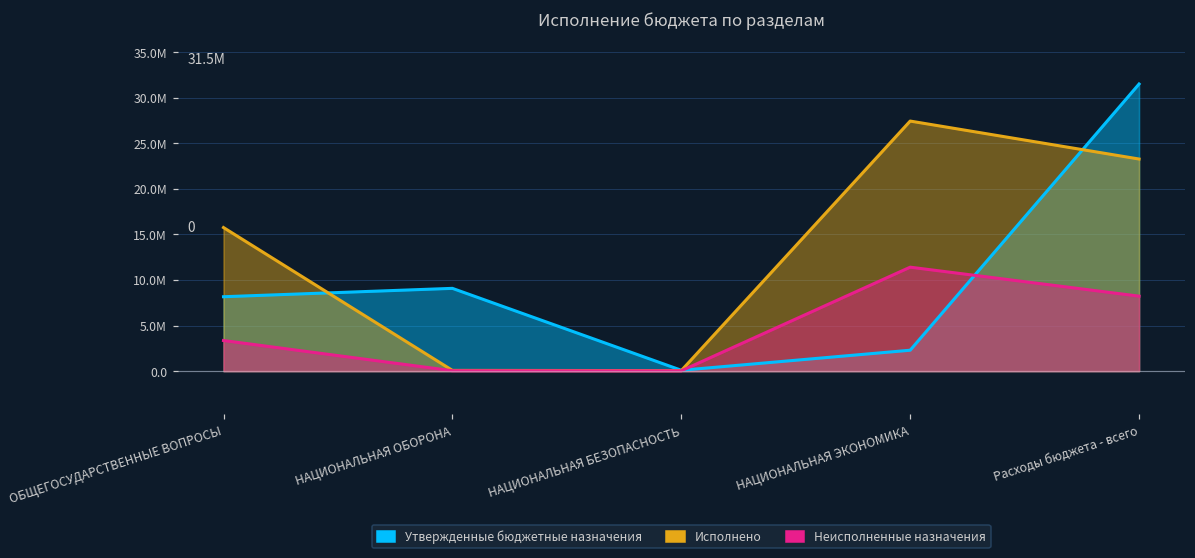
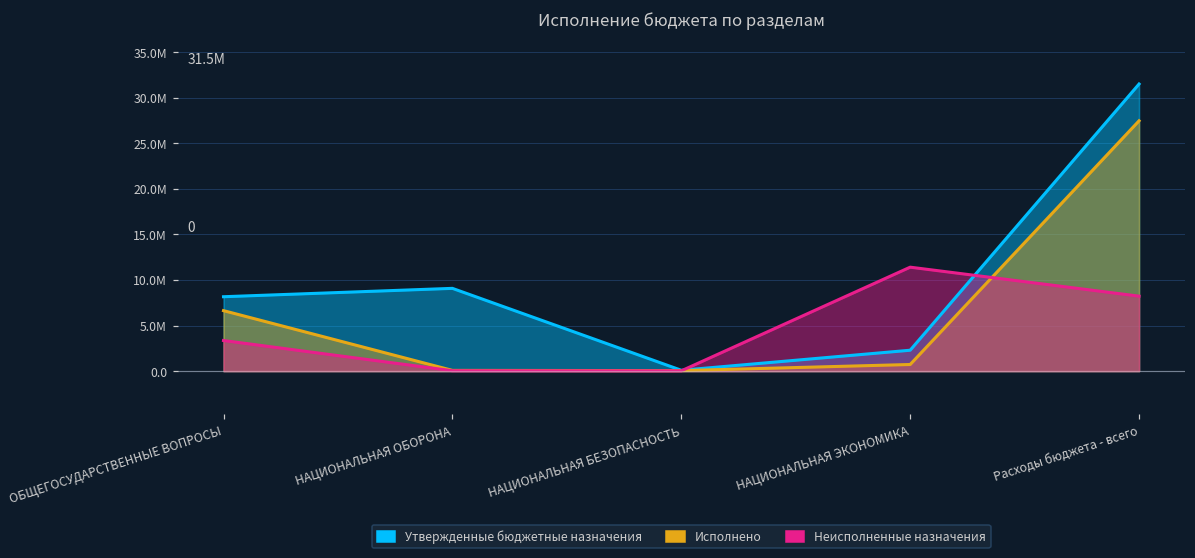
  {
    "Утвержденные бюджетные назначения": {
      "ОБЩЕГОСУДАРСТВЕННЫЕ ВОПРОСЫ": 8000000,
      "НАЦИОНАЛЬНАЯ ОБОРОНА": 9000000,
      "НАЦИОНАЛЬНАЯ ЭКОНОМИКА": 2000000,
      "Расходы бюджета - всего": 32000000
    },
    "Исполнено": {
-     "ОБЩЕГОСУДАРСТВЕННЫЕ ВОПРОСЫ": 16000000,
-     "НАЦИОНАЛЬНАЯ ЭКОНОМИКА": 27000000,
-     "Расходы бюджета - всего": 23000000
+     "ОБЩЕГОСУДАРСТВЕННЫЕ ВОПРОСЫ": 7000000,
+     "НАЦИОНАЛЬНАЯ ЭКОНОМИКА": 1000000,
+     "Расходы бюджета - всего": 27000000
    },
    "Неисполненные назначения": {
      "ОБЩЕГОСУДАРСТВЕННЫЕ ВОПРОСЫ": 3000000,
      "НАЦИОНАЛЬНАЯ ЭКОНОМИКА": 11000000,
      "Расходы бюджета - всего": 8000000
    }
  }
